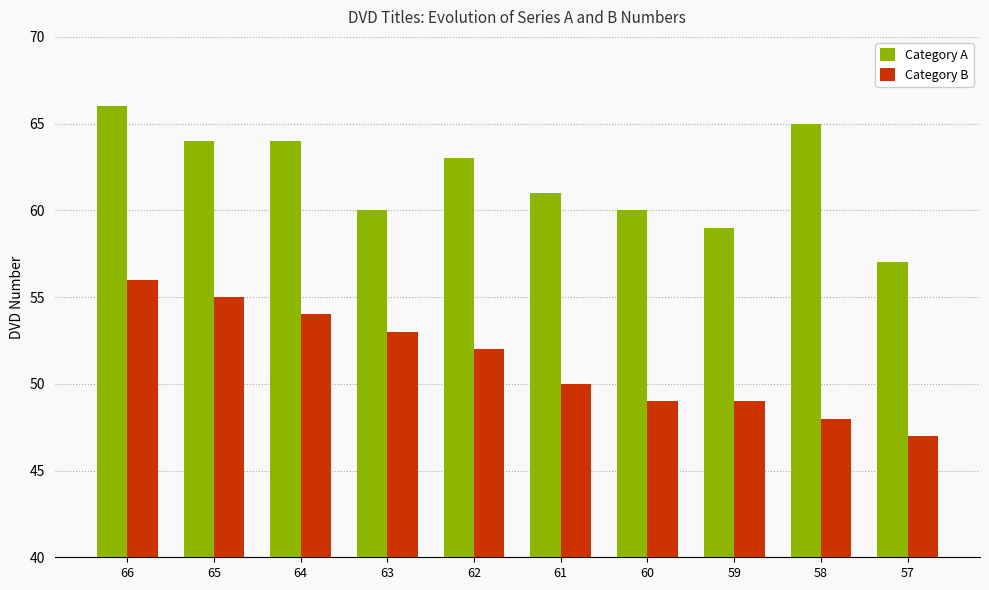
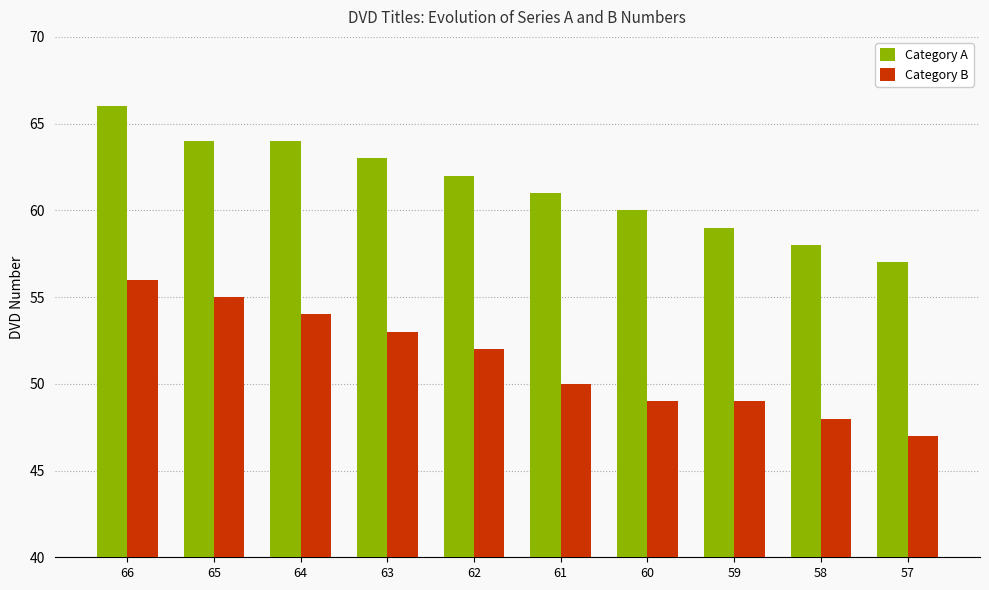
  {
    "Category A": {
      "66": 66,
      "65": 64,
      "64": 64,
-     "63": 60,
-     "62": 63,
+     "63": 63,
+     "62": 62,
      "61": 61,
      "60": 60,
      "59": 59,
-     "58": 65,
+     "58": 58,
      "57": 57
    },
    "Category B": {
      "66": 56,
      "65": 55,
      "64": 54,
      "63": 53,
      "62": 52,
      "61": 50,
      "60": 49,
      "59": 49,
      "58": 48,
      "57": 47
    }
  }
